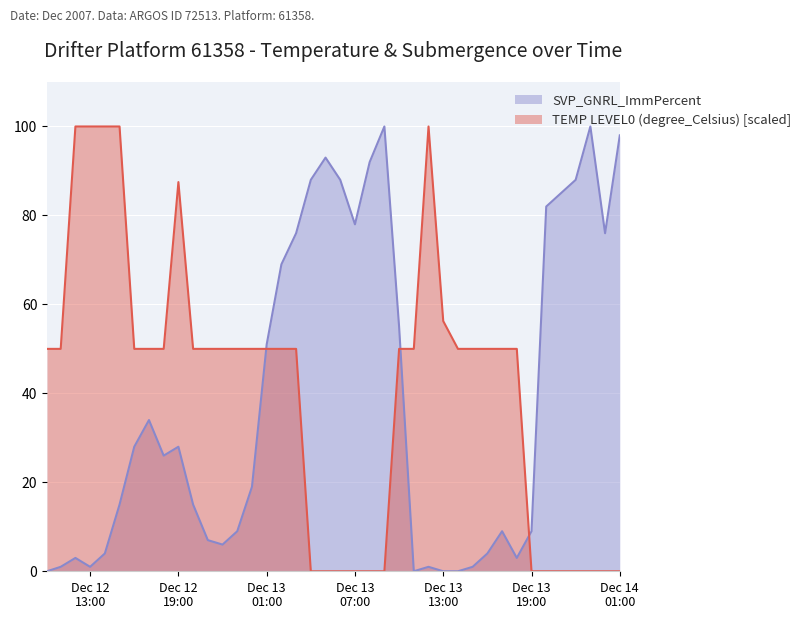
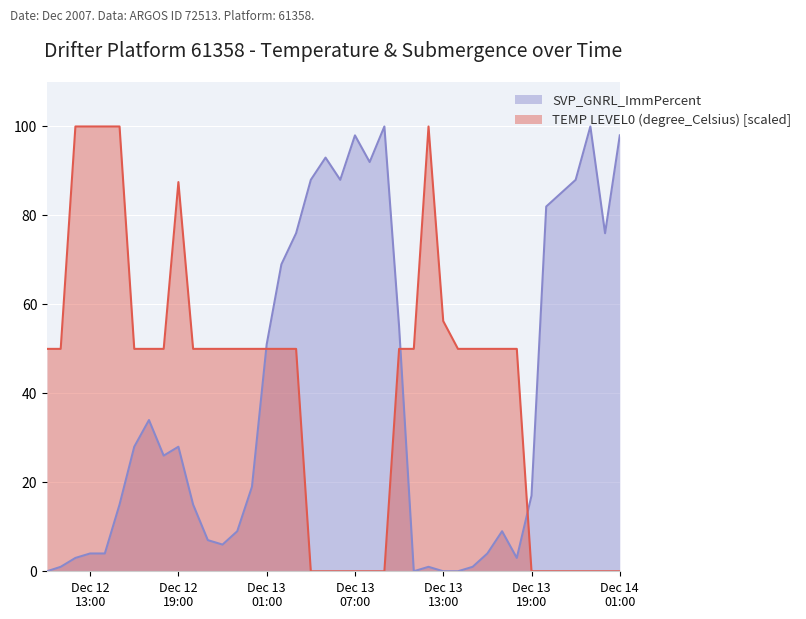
  {
    "SVP_GNRL_ImmPercent": {
-     "Dec 12 13:00": 1,
+     "Dec 12 13:00": 4,
      "Dec 12 19:00": 28,
      "Dec 13 01:00": 51,
-     "Dec 13 07:00": 78,
+     "Dec 13 07:00": 98,
      "Dec 13 13:00": 0,
-     "Dec 13 19:00": 9,
+     "Dec 13 19:00": 17,
      "Dec 14 01:00": 98
    },
    "TEMP LEVEL0 (degree_Celsius) [scaled]": {
      "Dec 12 13:00": 100,
      "Dec 12 19:00": 87,
      "Dec 13 01:00": 50,
      "Dec 13 07:00": 0,
      "Dec 13 13:00": 56,
      "Dec 13 19:00": 0,
      "Dec 14 01:00": 0
    }
  }
